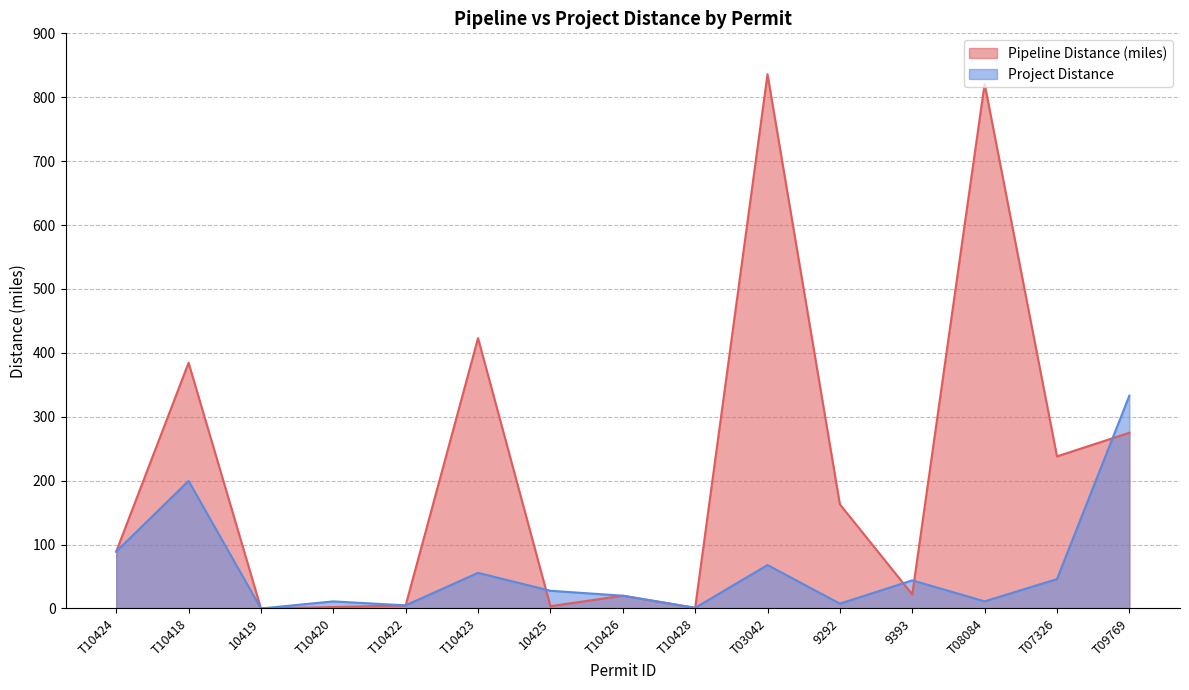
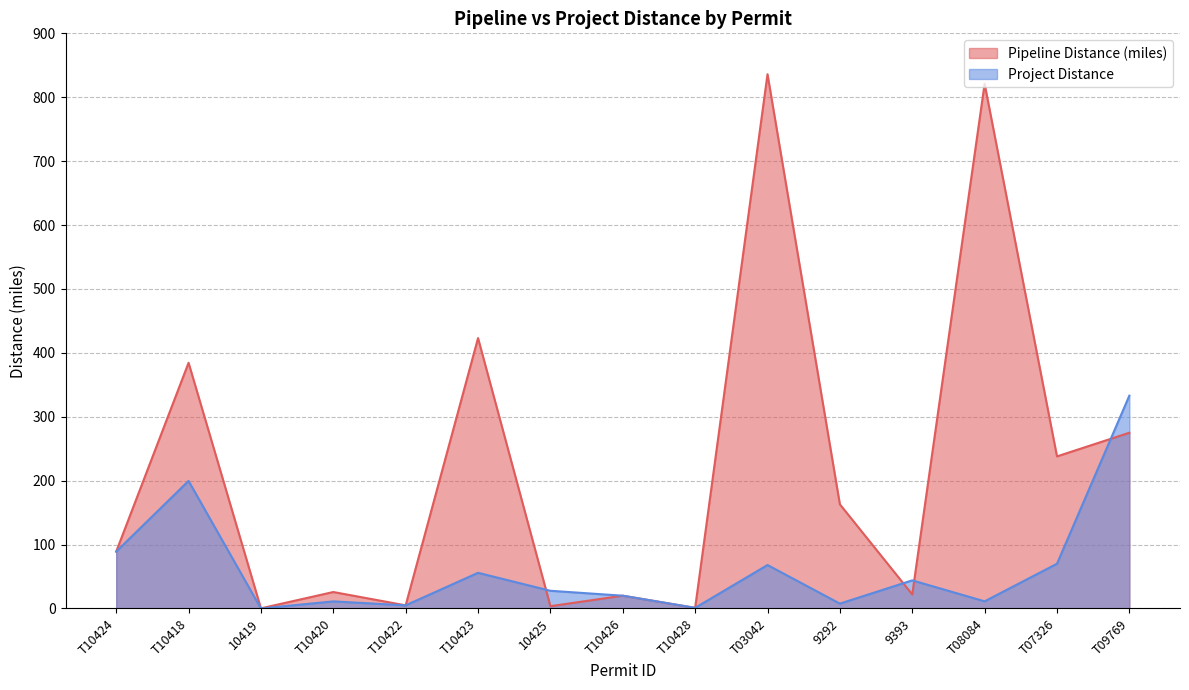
  {
    "Pipeline Distance (miles)": {
      "T10418": 380,
-     "T10420": 0,
+     "T10420": 30,
      "T10423": 420,
      "10425": 0,
      "T03042": 840,
      "9292": 160,
      "9393": 20,
      "T07326": 240,
      "T09769": 280
    },
    "Project Distance": {
      "T10418": 200,
      "T10420": 10,
      "T10423": 60,
      "10425": 30,
      "T03042": 70,
      "9292": 10,
      "9393": 40,
      "T08084": 10,
-     "T07326": 50,
+     "T07326": 70,
      "T09769": 330
    }
  }
